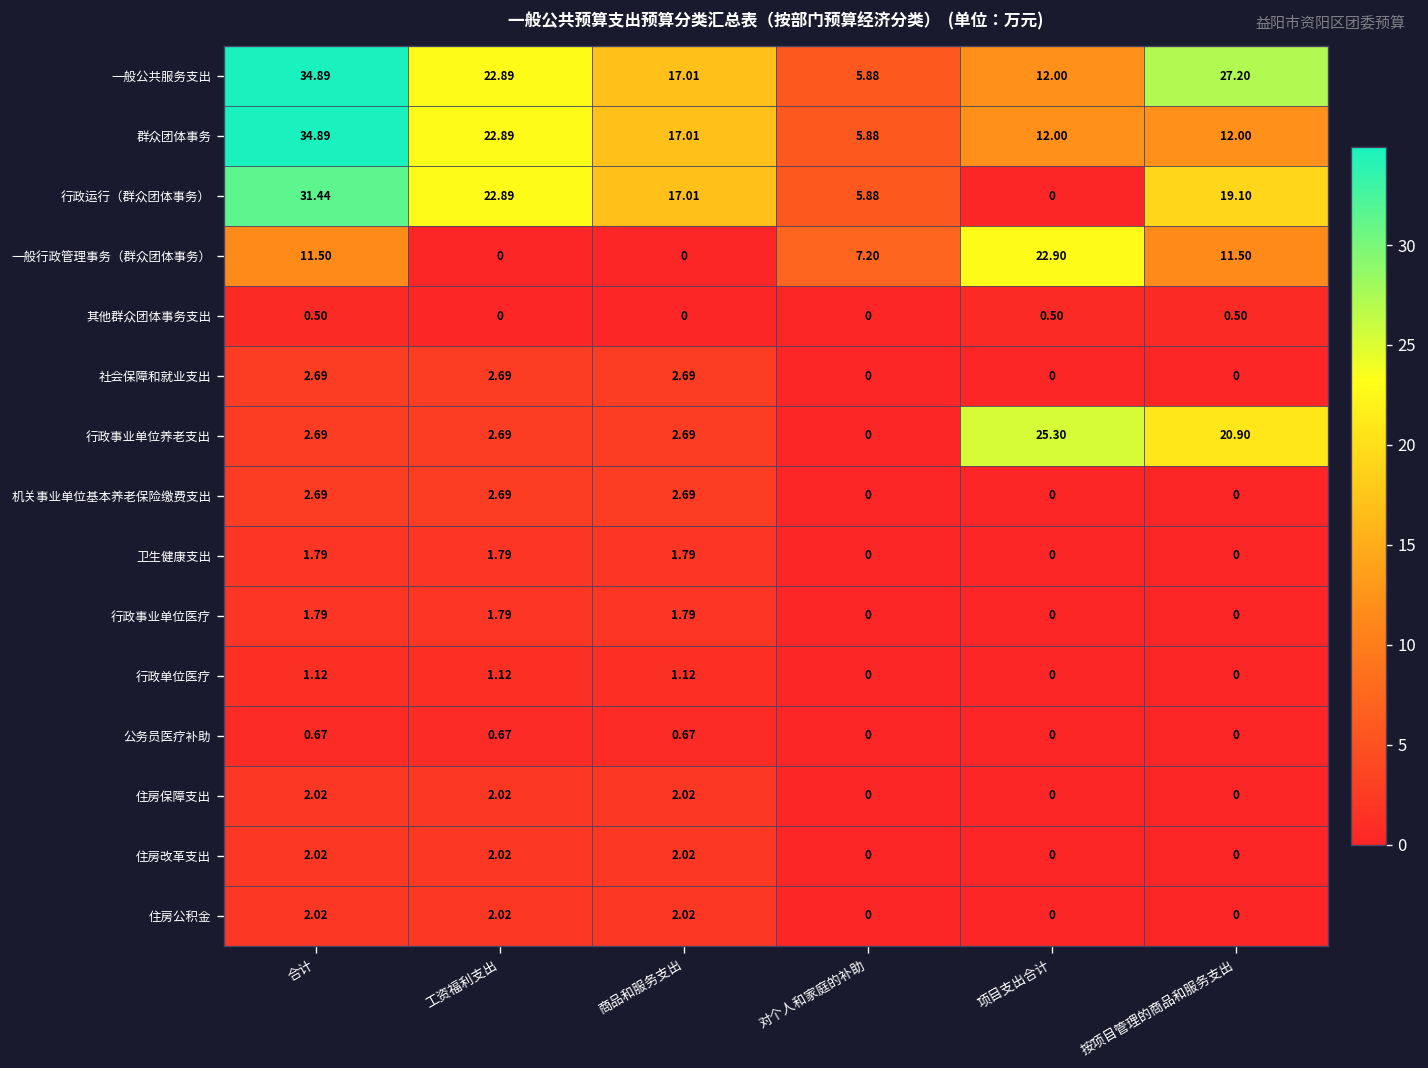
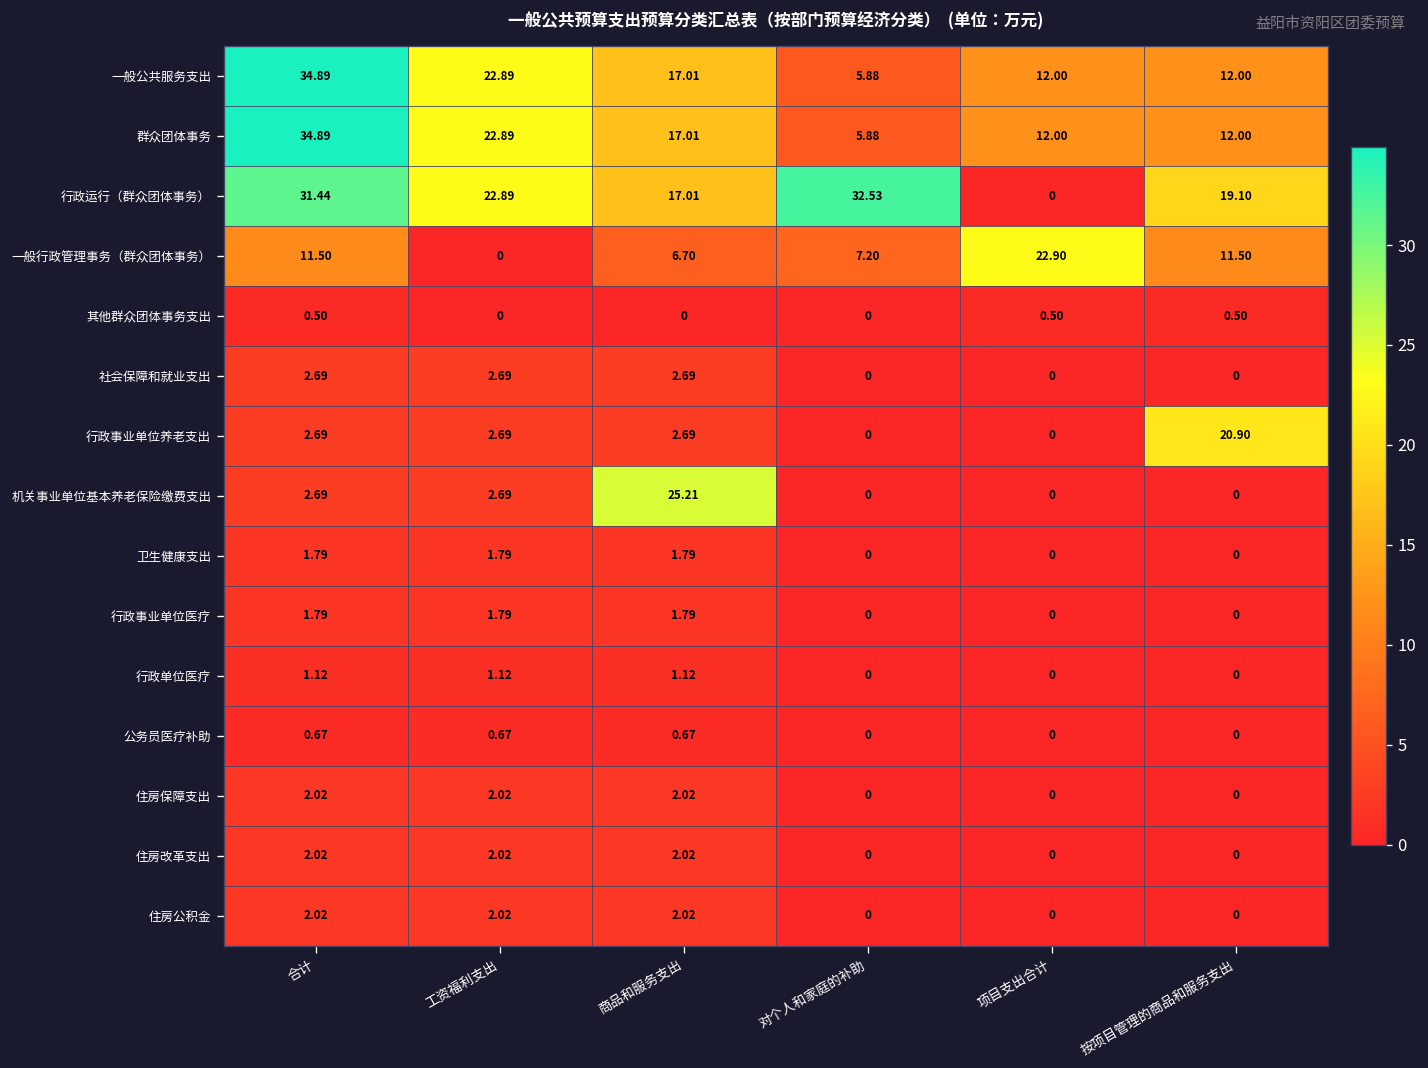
  {
    "一般公共服务支出": {
      "合计": 34.89,
      "工资福利支出": 22.89,
      "商品和服务支出": 17.01,
      "对个人和家庭的补助": 5.88,
      "项目支出合计": 12.00,
-     "按项目管理的商品和服务支出": 27.20
+     "按项目管理的商品和服务支出": 12.00
    },
    "群众团体事务": {
      "合计": 34.89,
      "工资福利支出": 22.89,
      "商品和服务支出": 17.01,
      "对个人和家庭的补助": 5.88,
      "项目支出合计": 12.00,
      "按项目管理的商品和服务支出": 12.00
    },
    "行政运行（群众团体事务）": {
      "合计": 31.44,
      "工资福利支出": 22.89,
      "商品和服务支出": 17.01,
-     "对个人和家庭的补助": 5.88,
+     "对个人和家庭的补助": 32.53,
      "项目支出合计": 0,
      "按项目管理的商品和服务支出": 19.10
    },
    "一般行政管理事务（群众团体事务）": {
      "合计": 11.50,
      "工资福利支出": 0,
-     "商品和服务支出": 0,
+     "商品和服务支出": 6.70,
      "对个人和家庭的补助": 7.20,
      "项目支出合计": 22.90,
      "按项目管理的商品和服务支出": 11.50
    },
    "其他群众团体事务支出": {
      "合计": 0.50,
      "工资福利支出": 0,
      "商品和服务支出": 0,
      "对个人和家庭的补助": 0,
      "项目支出合计": 0.50,
      "按项目管理的商品和服务支出": 0.50
    },
    "社会保障和就业支出": {
      "合计": 2.69,
      "工资福利支出": 2.69,
      "商品和服务支出": 2.69,
      "对个人和家庭的补助": 0,
      "项目支出合计": 0,
      "按项目管理的商品和服务支出": 0
    },
    "行政事业单位养老支出": {
      "合计": 2.69,
      "工资福利支出": 2.69,
      "商品和服务支出": 2.69,
      "对个人和家庭的补助": 0,
-     "项目支出合计": 25.30,
+     "项目支出合计": 0,
      "按项目管理的商品和服务支出": 20.90
    },
    "机关事业单位基本养老保险缴费支出": {
      "合计": 2.69,
      "工资福利支出": 2.69,
-     "商品和服务支出": 2.69,
+     "商品和服务支出": 25.21,
      "对个人和家庭的补助": 0,
      "项目支出合计": 0,
      "按项目管理的商品和服务支出": 0
    },
    "卫生健康支出": {
      "合计": 1.79,
      "工资福利支出": 1.79,
      "商品和服务支出": 1.79,
      "对个人和家庭的补助": 0,
      "项目支出合计": 0,
      "按项目管理的商品和服务支出": 0
    },
    "行政事业单位医疗": {
      "合计": 1.79,
      "工资福利支出": 1.79,
      "商品和服务支出": 1.79,
      "对个人和家庭的补助": 0,
      "项目支出合计": 0,
      "按项目管理的商品和服务支出": 0
    },
    "行政单位医疗": {
      "合计": 1.12,
      "工资福利支出": 1.12,
      "商品和服务支出": 1.12,
      "对个人和家庭的补助": 0,
      "项目支出合计": 0,
      "按项目管理的商品和服务支出": 0
    },
    "公务员医疗补助": {
      "合计": 0.67,
      "工资福利支出": 0.67,
      "商品和服务支出": 0.67,
      "对个人和家庭的补助": 0,
      "项目支出合计": 0,
      "按项目管理的商品和服务支出": 0
    },
    "住房保障支出": {
      "合计": 2.02,
      "工资福利支出": 2.02,
      "商品和服务支出": 2.02,
      "对个人和家庭的补助": 0,
      "项目支出合计": 0,
      "按项目管理的商品和服务支出": 0
    },
    "住房改革支出": {
      "合计": 2.02,
      "工资福利支出": 2.02,
      "商品和服务支出": 2.02,
      "对个人和家庭的补助": 0,
      "项目支出合计": 0,
      "按项目管理的商品和服务支出": 0
    },
    "住房公积金": {
      "合计": 2.02,
      "工资福利支出": 2.02,
      "商品和服务支出": 2.02,
      "对个人和家庭的补助": 0,
      "项目支出合计": 0,
      "按项目管理的商品和服务支出": 0
    }
  }
